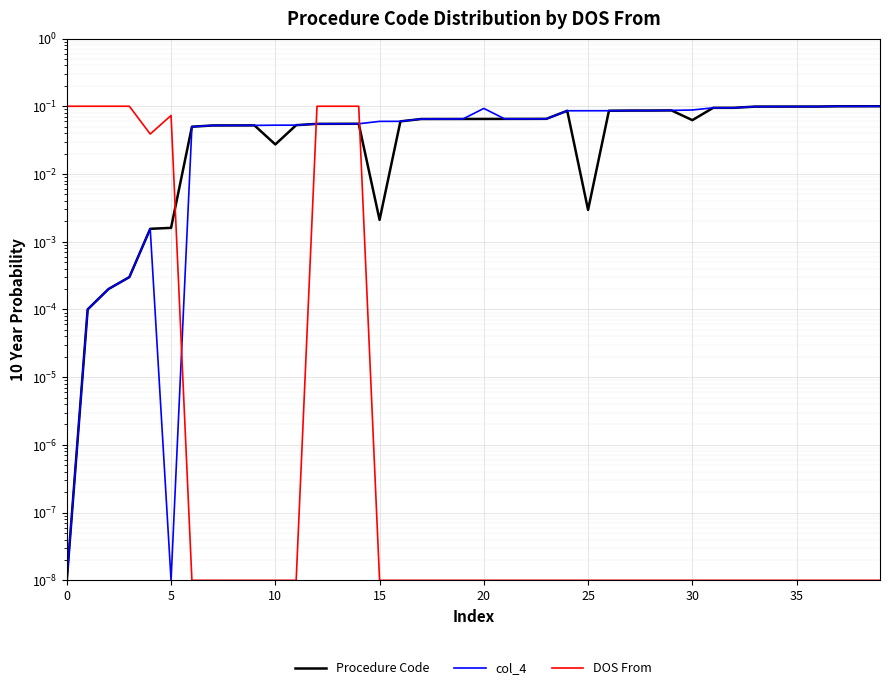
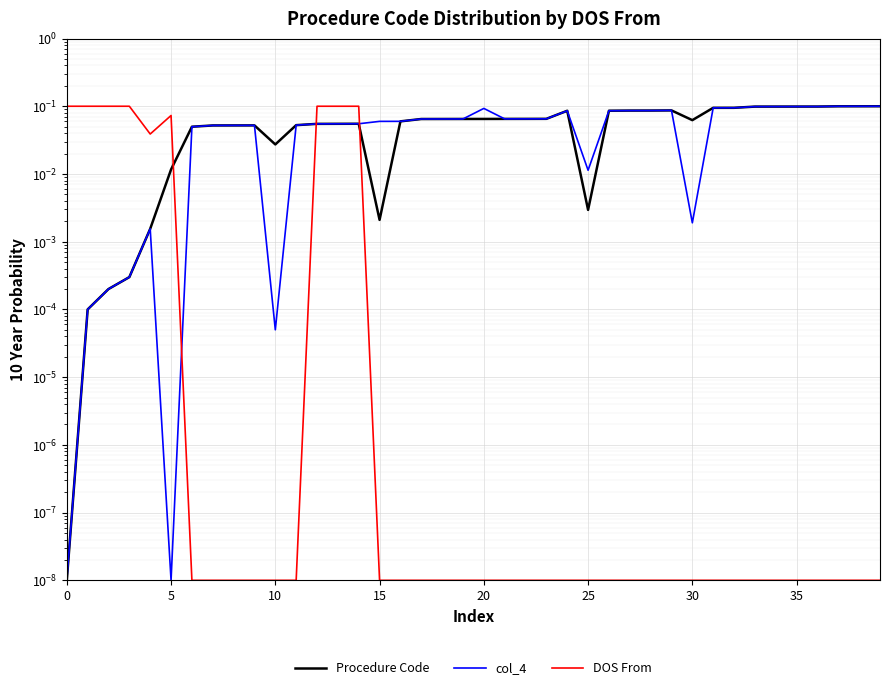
  {
    "Procedure Code": {
-     "5": 0.0016,
+     "5": 0.012,
      "10": 0.027,
      "15": 0.0021,
      "20": 0.06,
      "25": 0.003,
      "30": 0.06
    },
    "col_4": {
      "5": 0.000000010,
-     "10": 0.05,
+     "10": 0.00005,
      "15": 0.06,
      "20": 0.09,
-     "25": 0.09,
-     "30": 0.09
+     "25": 0.011,
+     "30": 0.0019
    },
    "DOS From": {
      "0": 0.10,
      "5": 0.07,
      "10": 0.000000010,
      "15": 0.000000010,
      "20": 0.000000010,
      "25": 0.000000010,
      "30": 0.000000010,
      "35": 0.000000010
    }
  }
